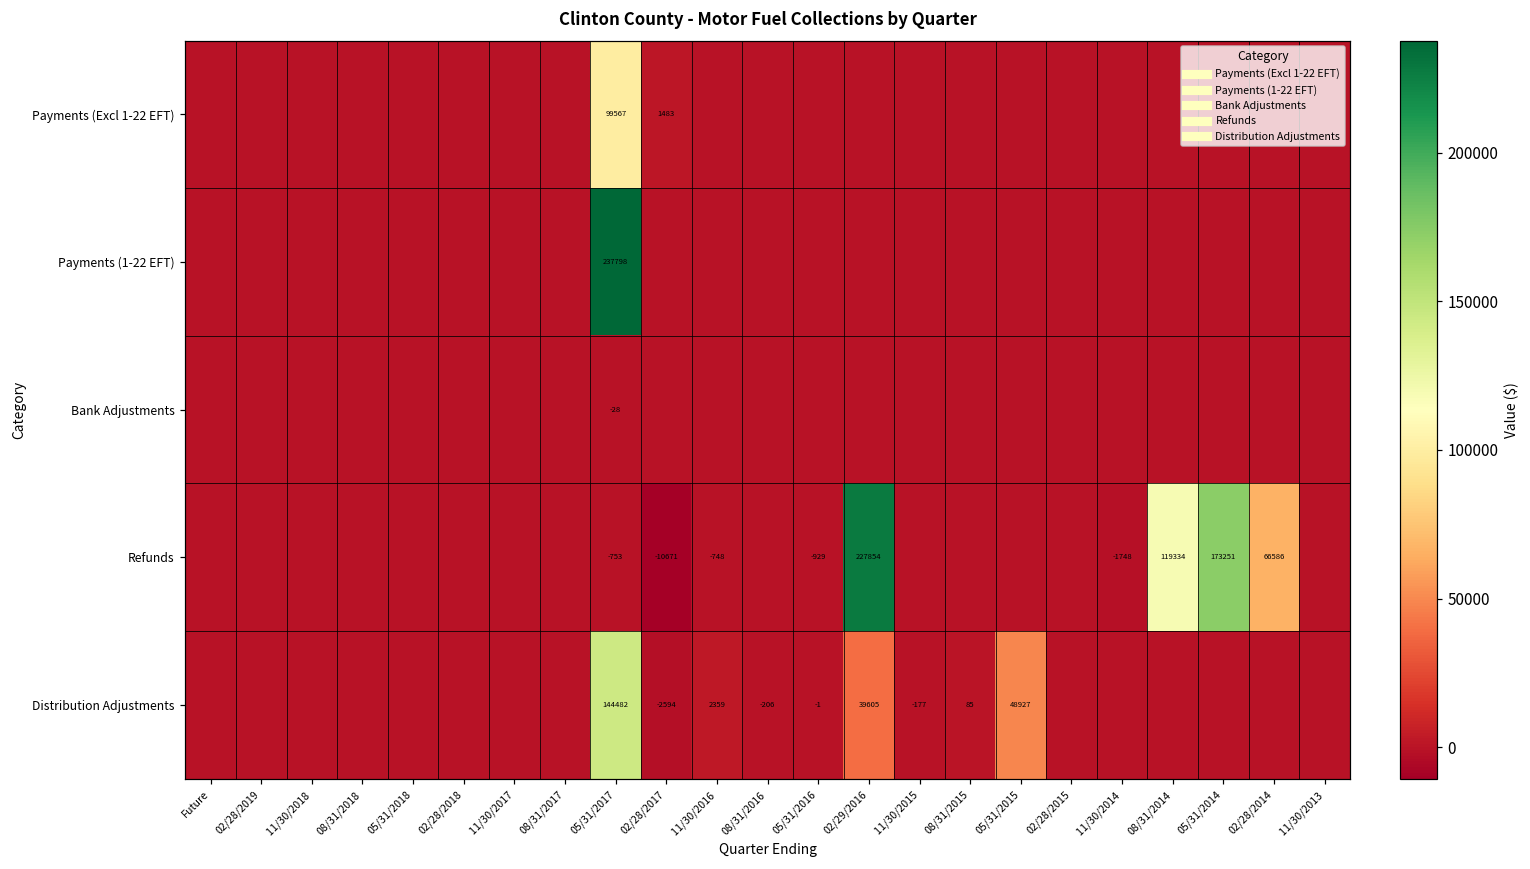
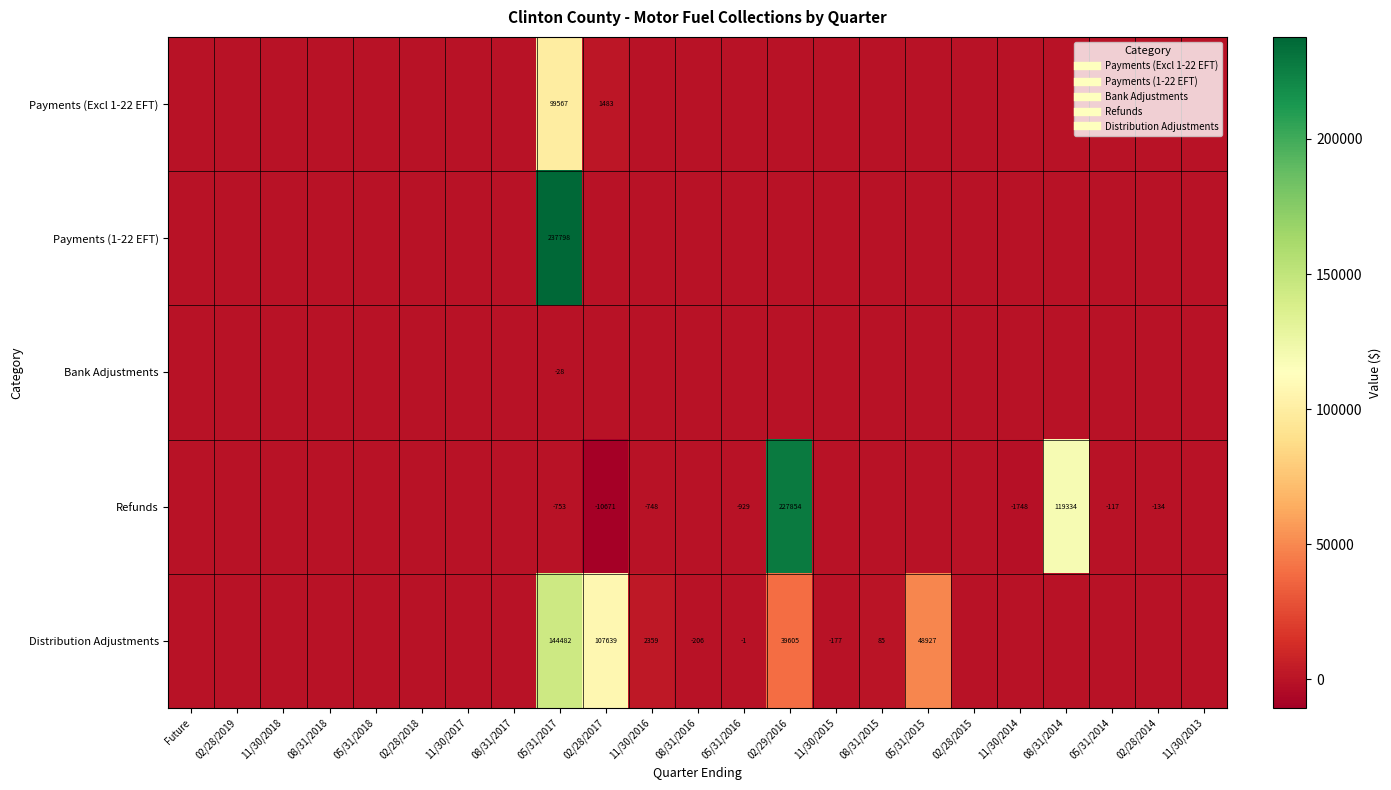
  {
    "Payments (Excl 1-22 EFT)": {
      "05/31/2017": 99567,
      "02/28/2017": 1483
    },
    "Payments (1-22 EFT)": {
      "05/31/2017": 237798
    },
    "Bank Adjustments": {
      "05/31/2017": -28
    },
    "Refunds": {
      "05/31/2017": -753,
      "02/28/2017": -10671,
      "11/30/2016": -748,
      "05/31/2016": -929,
      "02/29/2016": 227854,
      "11/30/2014": -1748,
      "08/31/2014": 119334,
-     "05/31/2014": 173251,
-     "02/28/2014": 66586
+     "05/31/2014": -117,
+     "02/28/2014": -134
    },
    "Distribution Adjustments": {
      "05/31/2017": 144482,
-     "02/28/2017": -2594,
+     "02/28/2017": 107639,
      "11/30/2016": 2359,
      "08/31/2016": -206,
      "05/31/2016": -1,
      "02/29/2016": 39605,
      "11/30/2015": -177,
      "08/31/2015": 85,
      "05/31/2015": 48927
    }
  }
